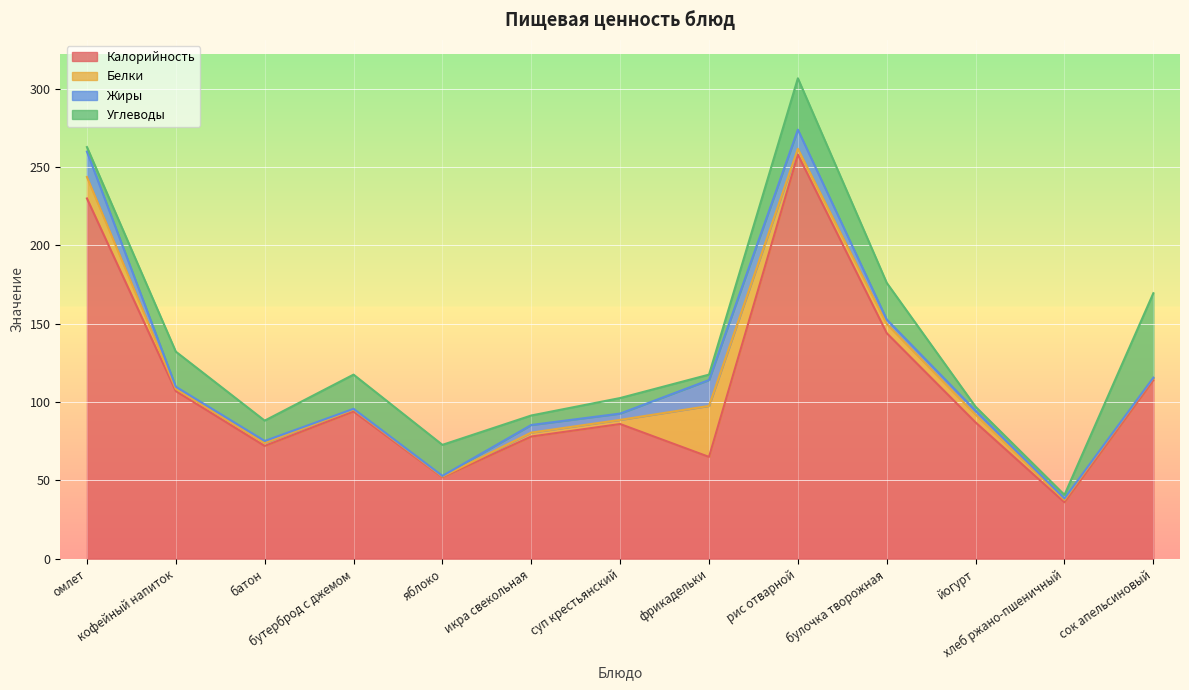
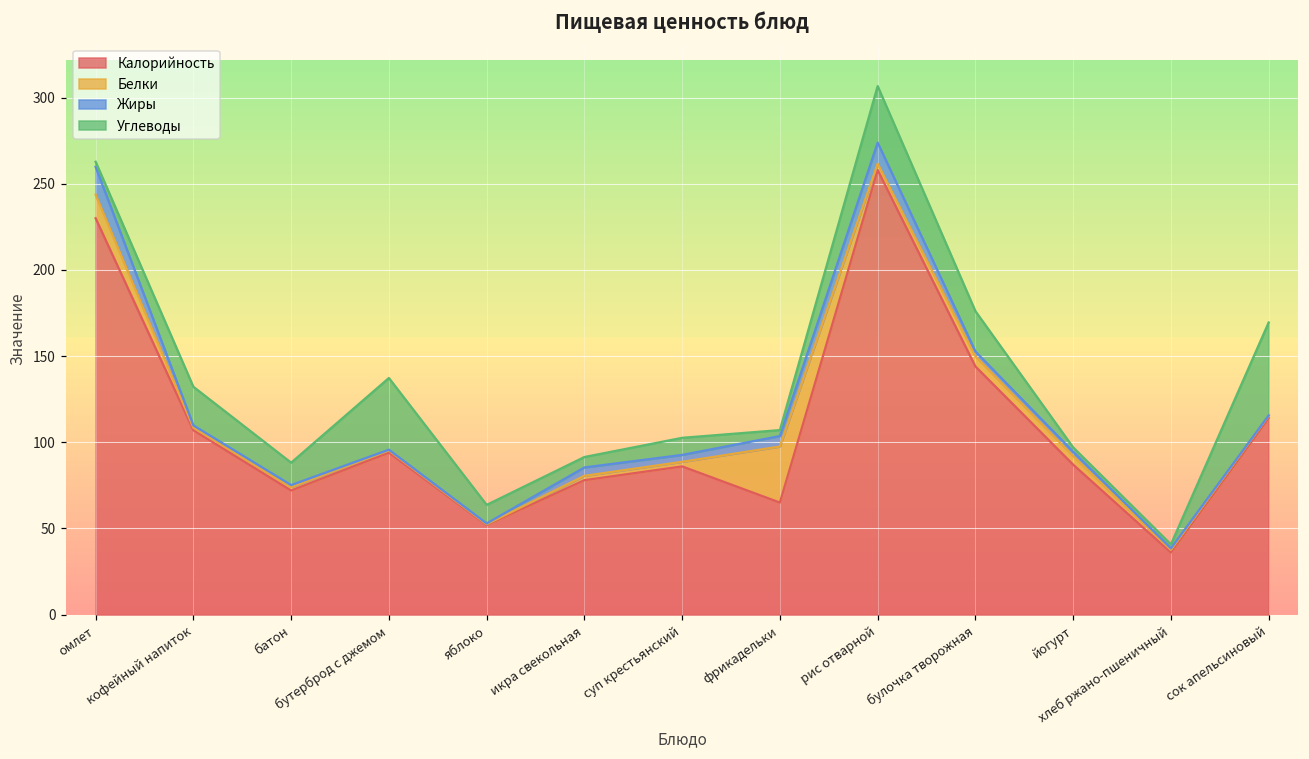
  {
    "Калорийность": {
      "омлет": 230,
      "батон": 72,
      "икра свекольная": 78,
      "суп крестьянский": 86,
      "фрикадельки": 65,
      "рис отварной": 258,
      "булочка творожная": 144,
      "йогурт": 87
    },
    "Белки": {
      "омлет": 14,
      "икра свекольная": 3,
      "суп крестьянский": 3,
      "фрикадельки": 33,
      "рис отварной": 4,
      "булочка творожная": 6,
      "йогурт": 5
    },
    "Жиры": {
      "омлет": 16,
      "икра свекольная": 5,
      "суп крестьянский": 4,
-     "фрикадельки": 17,
+     "фрикадельки": 6,
      "рис отварной": 12,
      "булочка творожная": 3,
      "йогурт": 3
    },
    "Углеводы": {
      "омлет": 3,
      "кофейный напиток": 22,
      "батон": 13,
-     "бутерброд с джемом": 22,
-     "яблоко": 20,
+     "бутерброд с джемом": 42,
+     "яблоко": 11,
      "икра свекольная": 6,
      "суп крестьянский": 10,
      "фрикадельки": 3,
      "рис отварной": 33,
      "булочка творожная": 23,
      "йогурт": 3,
      "хлеб ржано-пшеничный": 2,
      "сок апельсиновый": 54
    }
  }
